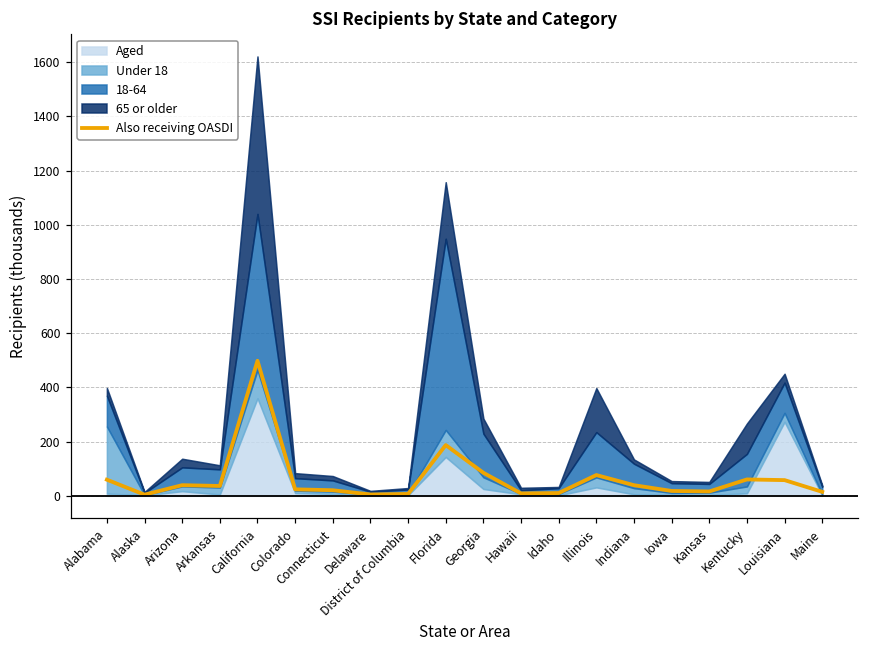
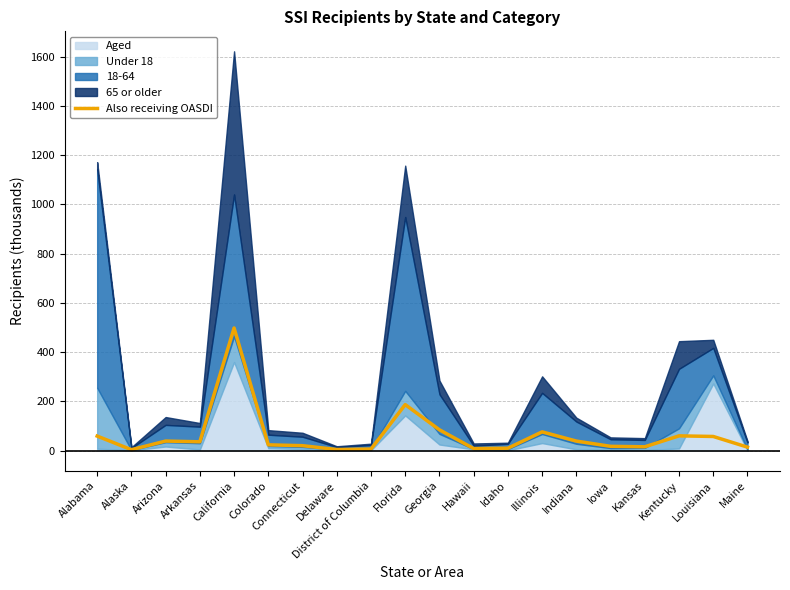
  {
    "Also receiving OASDI": {
      "Alabama": 60,
      "California": 500,
      "Florida": 190,
      "Georgia": 90,
      "Indiana": 40,
      "Kentucky": 60,
      "Louisiana": 60
    },
    "Aged": {
      "Arizona": 20,
      "California": 360,
      "Florida": 140,
      "Georgia": 30,
      "Illinois": 30,
      "Louisiana": 270
    },
    "Under 18": {
      "Alabama": 250,
      "California": 100,
      "Florida": 100,
      "Georgia": 40,
      "Indiana": 20,
-     "Kentucky": 30,
+     "Kentucky": 80,
      "Louisiana": 30
    },
    "18-64": {
-     "Alabama": 110,
+     "Alabama": 890,
      "Arizona": 70,
      "Arkansas": 70,
      "California": 580,
      "Colorado": 50,
      "Connecticut": 40,
      "Florida": 710,
      "Georgia": 160,
      "Illinois": 170,
      "Indiana": 90,
-     "Kentucky": 120,
+     "Kentucky": 240,
      "Louisiana": 110
    },
    "65 or older": {
      "Alabama": 30,
      "Arizona": 30,
      "Arkansas": 10,
      "California": 580,
      "Colorado": 20,
      "Connecticut": 20,
      "Florida": 210,
      "Georgia": 60,
-     "Illinois": 160,
+     "Illinois": 70,
      "Indiana": 20,
      "Kentucky": 110,
      "Louisiana": 30
    }
  }
